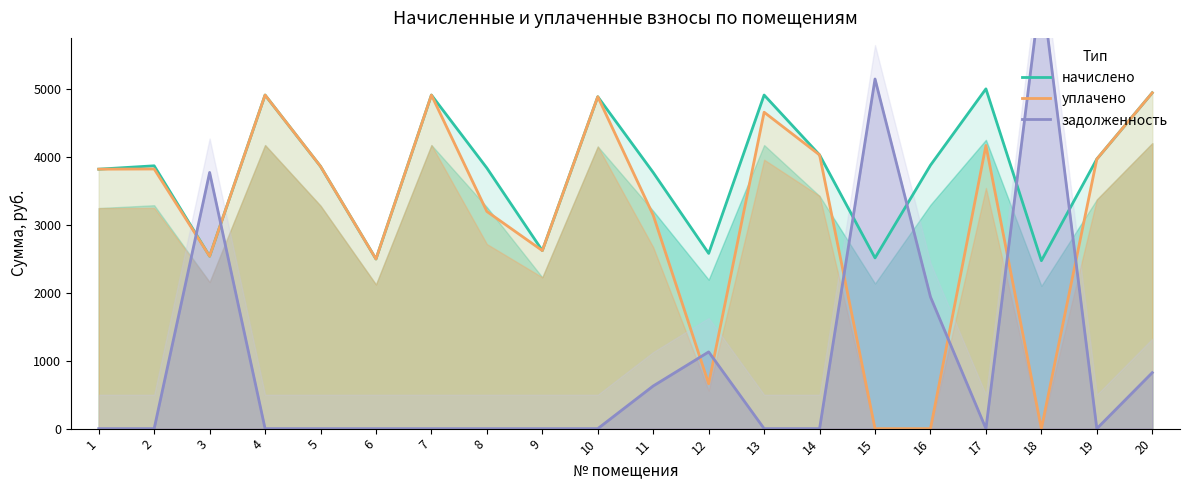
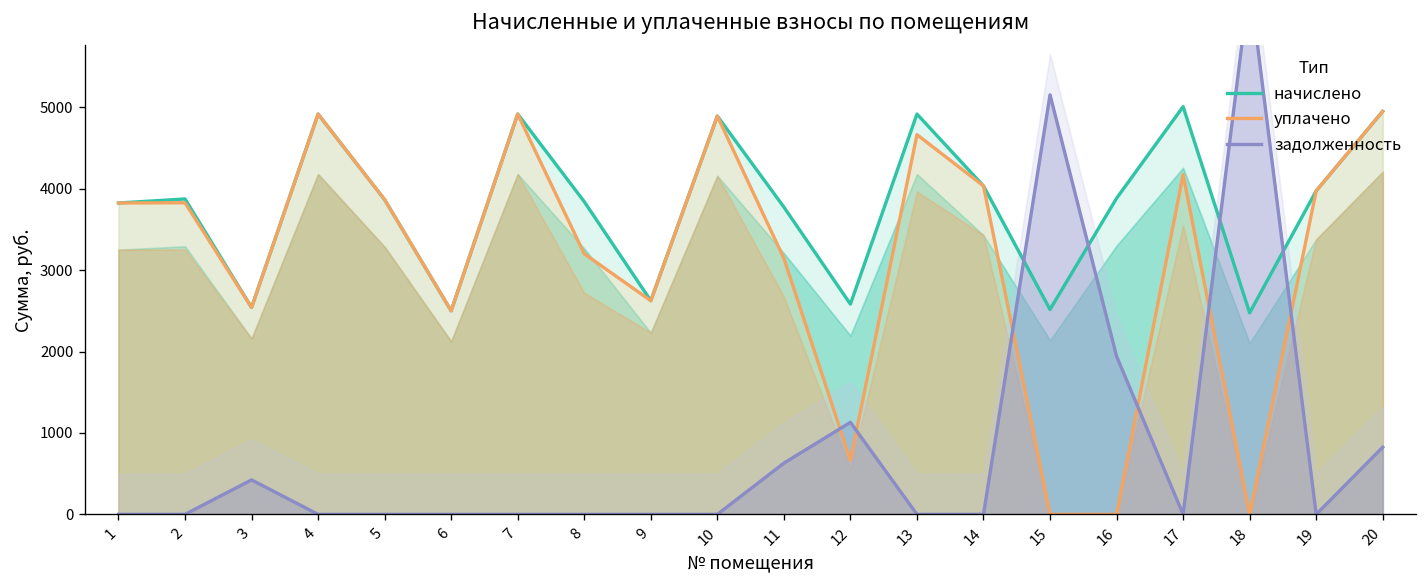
  {
    "задолженность": {
      "1": 0,
      "2": 0,
-     "3": 3800,
+     "3": 400,
      "4": 0,
      "5": 0,
      "6": 0,
      "7": 0,
      "8": 0,
      "9": 0,
      "10": 0,
      "11": 600,
      "12": 1100,
      "13": 0,
      "14": 0,
      "15": 5200,
      "16": 1900,
      "17": 0,
      "19": 0,
      "20": 800
    }
  }
